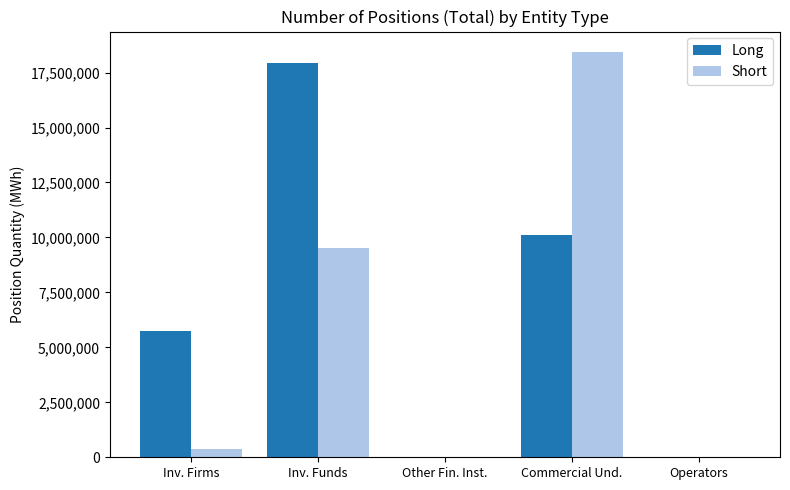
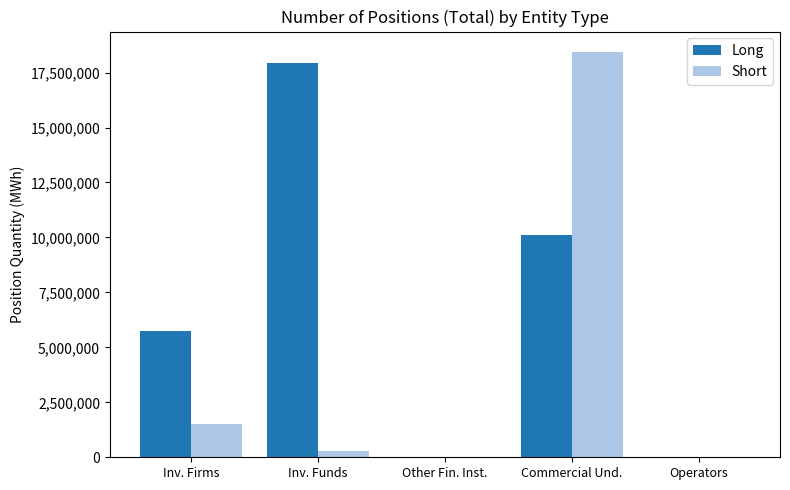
  {
    "Long": {
      "Inv. Firms": "5,700,000",
      "Inv. Funds": "17,900,000",
      "Other Fin. Inst.": "0",
      "Commercial Und.": "10,100,000",
      "Operators": "0"
    },
    "Short": {
-     "Inv. Firms": "400,000",
-     "Inv. Funds": "9,500,000",
+     "Inv. Firms": "1,500,000",
+     "Inv. Funds": "300,000",
      "Other Fin. Inst.": "0",
      "Commercial Und.": "18,400,000",
      "Operators": "0"
    }
  }
